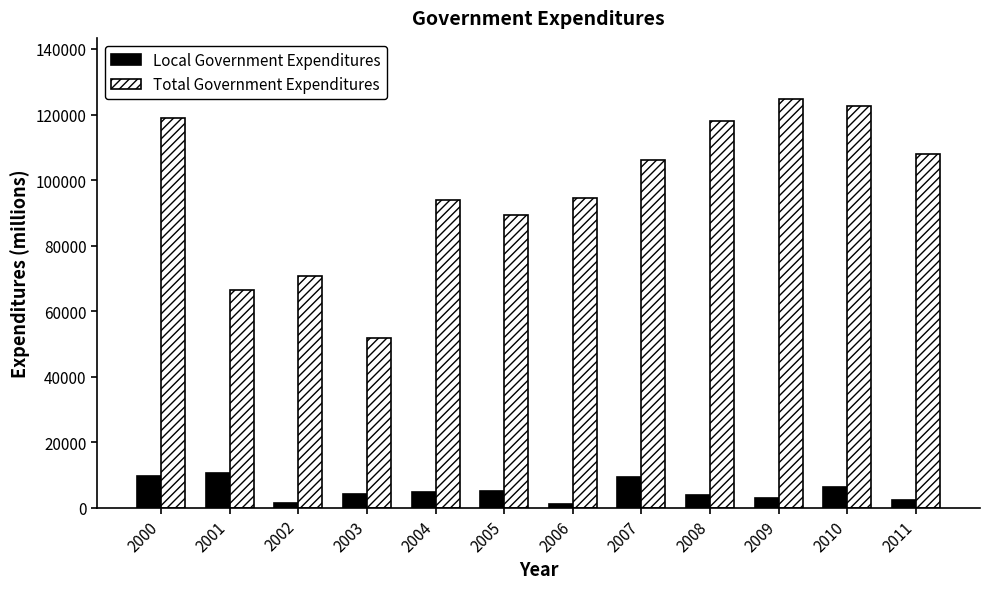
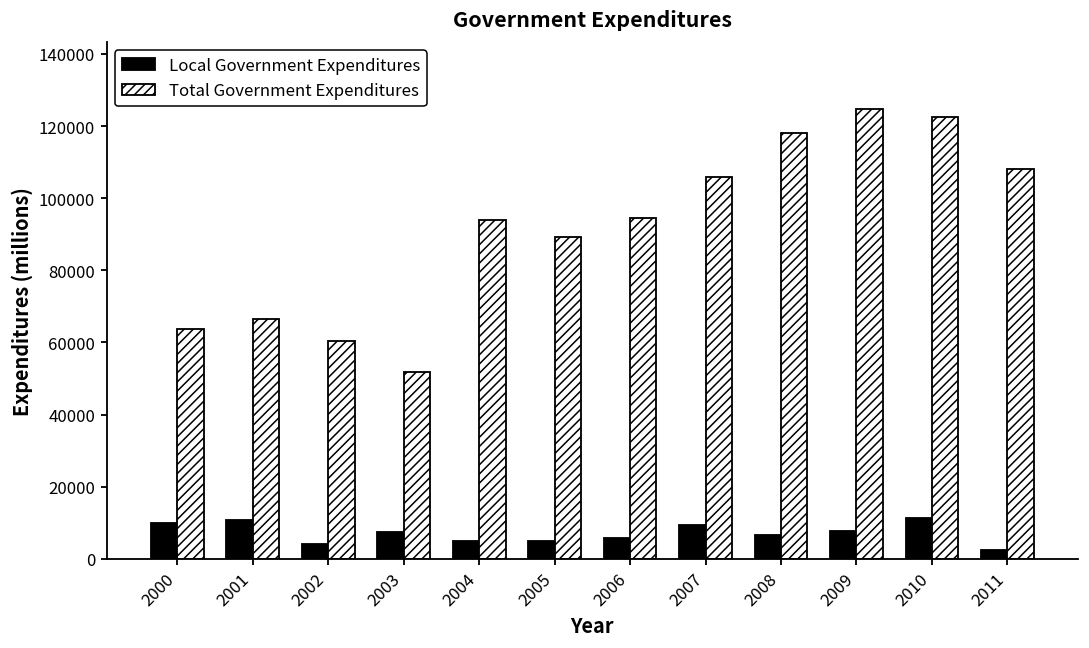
  {
    "Local Government Expenditures": {
      "2000": 10000,
      "2001": 11000,
-     "2002": 1000,
-     "2003": 4000,
+     "2002": 4000,
+     "2003": 7000,
      "2004": 5000,
      "2005": 5000,
-     "2006": 1000,
+     "2006": 6000,
      "2007": 10000,
-     "2008": 4000,
-     "2009": 3000,
-     "2010": 6000,
+     "2008": 7000,
+     "2009": 8000,
+     "2010": 11000,
      "2011": 2000
    },
    "Total Government Expenditures": {
-     "2000": 119000,
+     "2000": 64000,
      "2001": 66000,
-     "2002": 71000,
+     "2002": 60000,
      "2003": 52000,
      "2004": 94000,
      "2005": 89000,
      "2006": 94000,
      "2007": 106000,
      "2008": 118000,
      "2009": 125000,
      "2010": 123000,
      "2011": 108000
    }
  }
